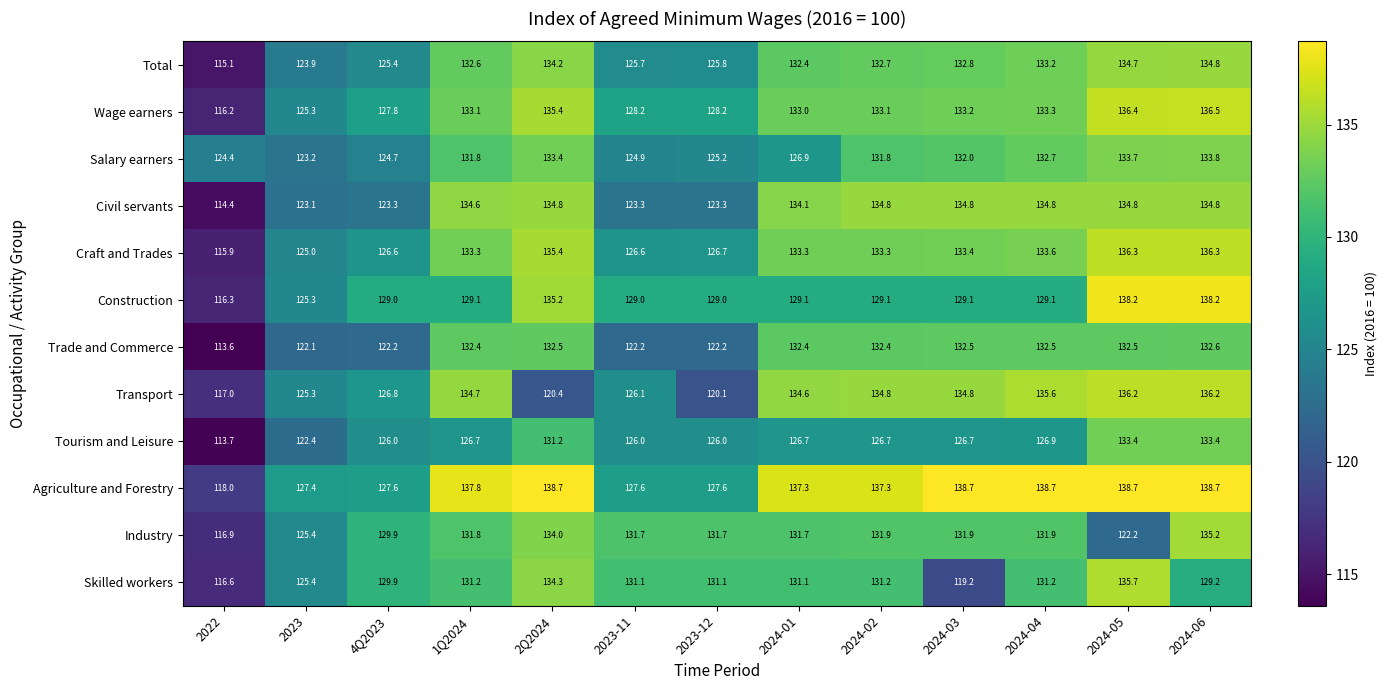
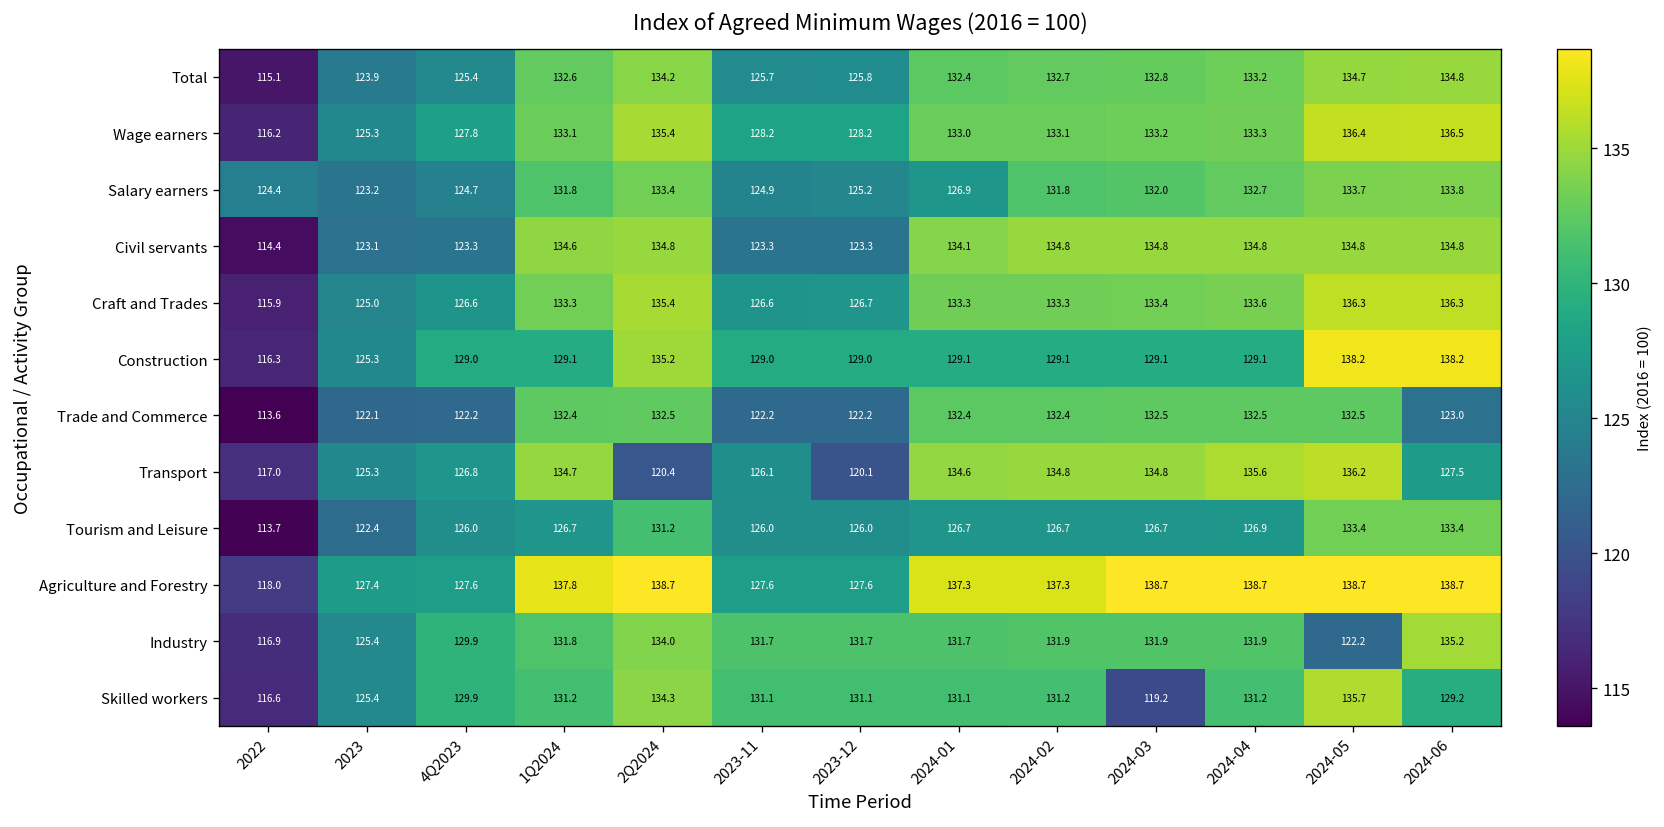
  {
    "Total": {
      "2022": 115.1,
      "2023": 123.9,
      "4Q2023": 125.4,
      "1Q2024": 132.6,
      "2Q2024": 134.2,
      "2023-11": 125.7,
      "2023-12": 125.8,
      "2024-01": 132.4,
      "2024-02": 132.7,
      "2024-03": 132.8,
      "2024-04": 133.2,
      "2024-05": 134.7,
      "2024-06": 134.8
    },
    "Wage earners": {
      "2022": 116.2,
      "2023": 125.3,
      "4Q2023": 127.8,
      "1Q2024": 133.1,
      "2Q2024": 135.4,
      "2023-11": 128.2,
      "2023-12": 128.2,
      "2024-01": 133.0,
      "2024-02": 133.1,
      "2024-03": 133.2,
      "2024-04": 133.3,
      "2024-05": 136.4,
      "2024-06": 136.5
    },
    "Salary earners": {
      "2022": 124.4,
      "2023": 123.2,
      "4Q2023": 124.7,
      "1Q2024": 131.8,
      "2Q2024": 133.4,
      "2023-11": 124.9,
      "2023-12": 125.2,
      "2024-01": 126.9,
      "2024-02": 131.8,
      "2024-03": 132.0,
      "2024-04": 132.7,
      "2024-05": 133.7,
      "2024-06": 133.8
    },
    "Civil servants": {
      "2022": 114.4,
      "2023": 123.1,
      "4Q2023": 123.3,
      "1Q2024": 134.6,
      "2Q2024": 134.8,
      "2023-11": 123.3,
      "2023-12": 123.3,
      "2024-01": 134.1,
      "2024-02": 134.8,
      "2024-03": 134.8,
      "2024-04": 134.8,
      "2024-05": 134.8,
      "2024-06": 134.8
    },
    "Craft and Trades": {
      "2022": 115.9,
      "2023": 125.0,
      "4Q2023": 126.6,
      "1Q2024": 133.3,
      "2Q2024": 135.4,
      "2023-11": 126.6,
      "2023-12": 126.7,
      "2024-01": 133.3,
      "2024-02": 133.3,
      "2024-03": 133.4,
      "2024-04": 133.6,
      "2024-05": 136.3,
      "2024-06": 136.3
    },
    "Construction": {
      "2022": 116.3,
      "2023": 125.3,
      "4Q2023": 129.0,
      "1Q2024": 129.1,
      "2Q2024": 135.2,
      "2023-11": 129.0,
      "2023-12": 129.0,
      "2024-01": 129.1,
      "2024-02": 129.1,
      "2024-03": 129.1,
      "2024-04": 129.1,
      "2024-05": 138.2,
      "2024-06": 138.2
    },
    "Trade and Commerce": {
      "2022": 113.6,
      "2023": 122.1,
      "4Q2023": 122.2,
      "1Q2024": 132.4,
      "2Q2024": 132.5,
      "2023-11": 122.2,
      "2023-12": 122.2,
      "2024-01": 132.4,
      "2024-02": 132.4,
      "2024-03": 132.5,
      "2024-04": 132.5,
      "2024-05": 132.5,
-     "2024-06": 132.6
+     "2024-06": 123.0
    },
    "Transport": {
      "2022": 117.0,
      "2023": 125.3,
      "4Q2023": 126.8,
      "1Q2024": 134.7,
      "2Q2024": 120.4,
      "2023-11": 126.1,
      "2023-12": 120.1,
      "2024-01": 134.6,
      "2024-02": 134.8,
      "2024-03": 134.8,
      "2024-04": 135.6,
      "2024-05": 136.2,
-     "2024-06": 136.2
+     "2024-06": 127.5
    },
    "Tourism and Leisure": {
      "2022": 113.7,
      "2023": 122.4,
      "4Q2023": 126.0,
      "1Q2024": 126.7,
      "2Q2024": 131.2,
      "2023-11": 126.0,
      "2023-12": 126.0,
      "2024-01": 126.7,
      "2024-02": 126.7,
      "2024-03": 126.7,
      "2024-04": 126.9,
      "2024-05": 133.4,
      "2024-06": 133.4
    },
    "Agriculture and Forestry": {
      "2022": 118.0,
      "2023": 127.4,
      "4Q2023": 127.6,
      "1Q2024": 137.8,
      "2Q2024": 138.7,
      "2023-11": 127.6,
      "2023-12": 127.6,
      "2024-01": 137.3,
      "2024-02": 137.3,
      "2024-03": 138.7,
      "2024-04": 138.7,
      "2024-05": 138.7,
      "2024-06": 138.7
    },
    "Industry": {
      "2022": 116.9,
      "2023": 125.4,
      "4Q2023": 129.9,
      "1Q2024": 131.8,
      "2Q2024": 134.0,
      "2023-11": 131.7,
      "2023-12": 131.7,
      "2024-01": 131.7,
      "2024-02": 131.9,
      "2024-03": 131.9,
      "2024-04": 131.9,
      "2024-05": 122.2,
      "2024-06": 135.2
    },
    "Skilled workers": {
      "2022": 116.6,
      "2023": 125.4,
      "4Q2023": 129.9,
      "1Q2024": 131.2,
      "2Q2024": 134.3,
      "2023-11": 131.1,
      "2023-12": 131.1,
      "2024-01": 131.1,
      "2024-02": 131.2,
      "2024-03": 119.2,
      "2024-04": 131.2,
      "2024-05": 135.7,
      "2024-06": 129.2
    }
  }
